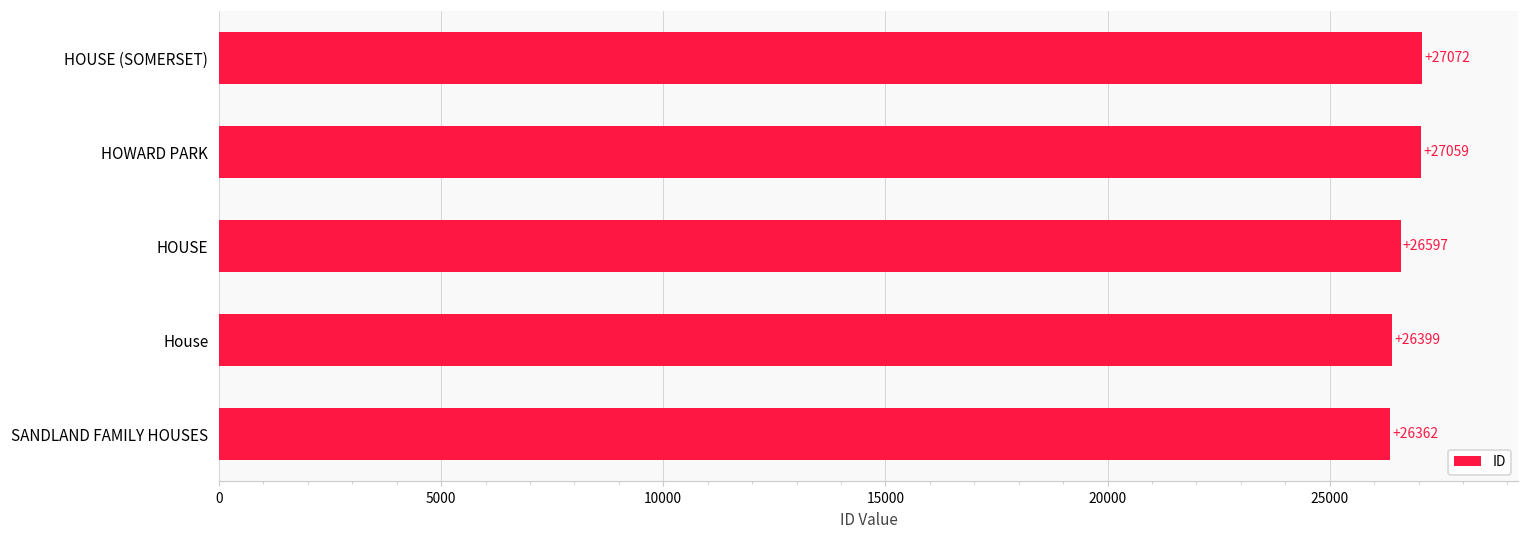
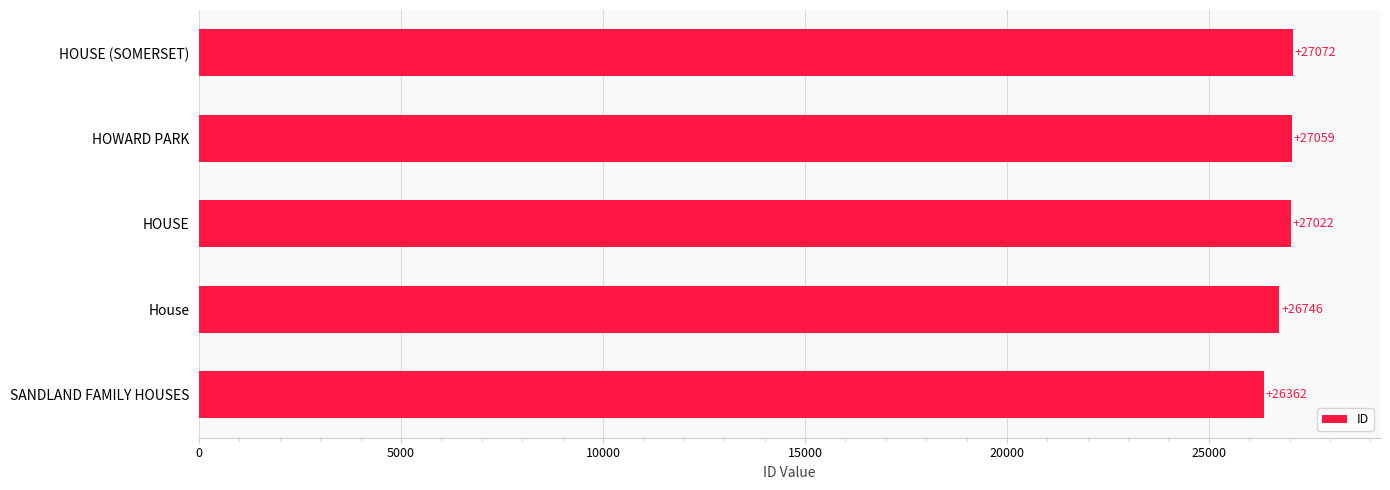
  {
    "HOUSE (SOMERSET)": "+27072",
    "HOWARD PARK": "+27059",
-   "HOUSE": "+26597",
-   "House": "+26399",
+   "HOUSE": "+27022",
+   "House": "+26746",
    "SANDLAND FAMILY HOUSES": "+26362"
  }
